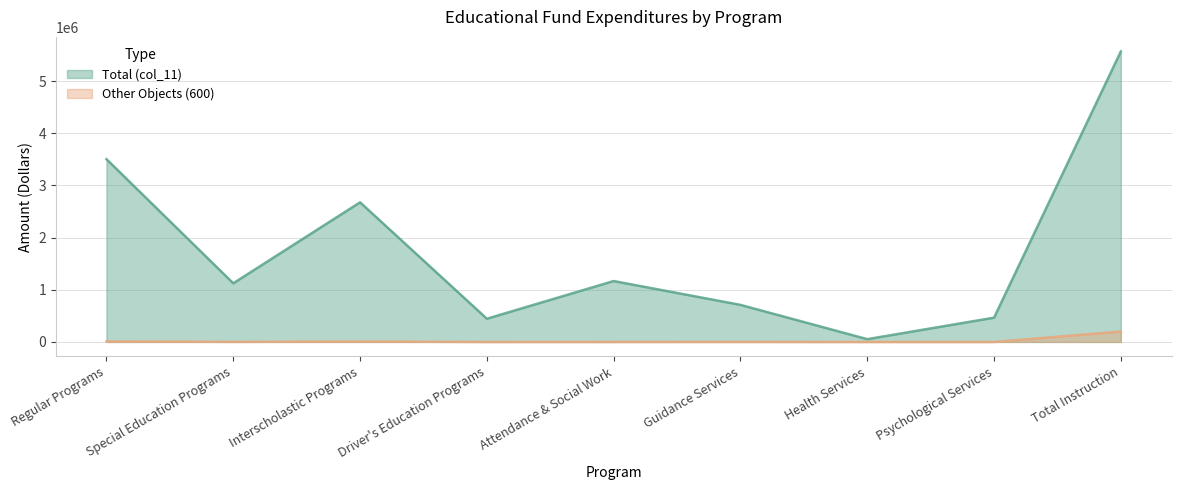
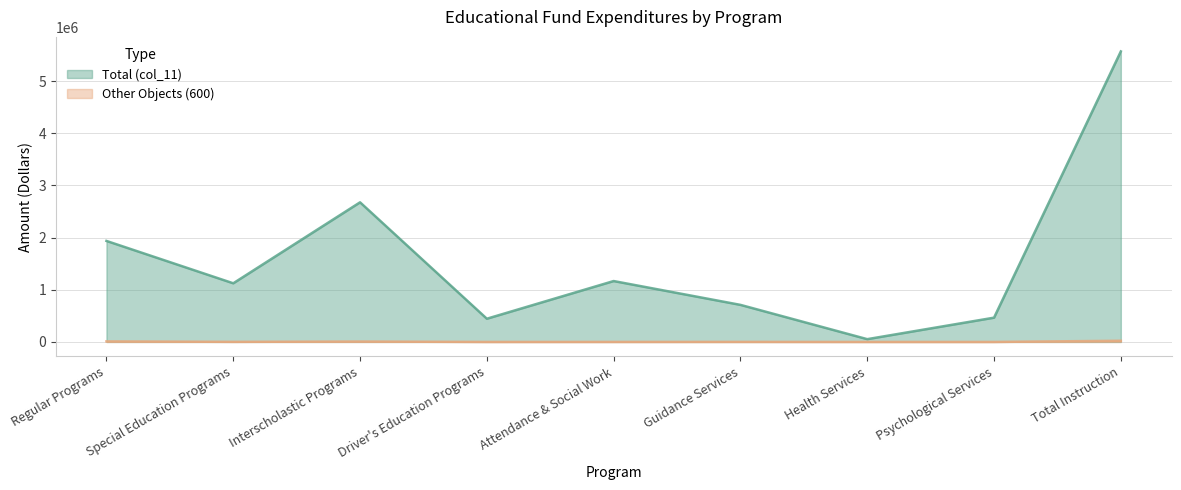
  {
    "Total (col_11)": {
-     "Regular Programs": 3500000,
+     "Regular Programs": 1900000,
      "Special Education Programs": 1100000,
      "Interscholastic Programs": 2700000,
      "Driver's Education Programs": 400000,
      "Attendance & Social Work": 1200000,
      "Guidance Services": 700000,
      "Health Services": 100000,
      "Psychological Services": 500000,
      "Total Instruction": 5600000
    },
    "Other Objects (600)": {
      "Regular Programs": 0,
      "Special Education Programs": 0,
      "Interscholastic Programs": 0,
      "Driver's Education Programs": 0,
      "Attendance & Social Work": 0,
      "Guidance Services": 0,
      "Health Services": 0,
      "Psychological Services": 0,
-     "Total Instruction": 200000
+     "Total Instruction": 0
    }
  }
